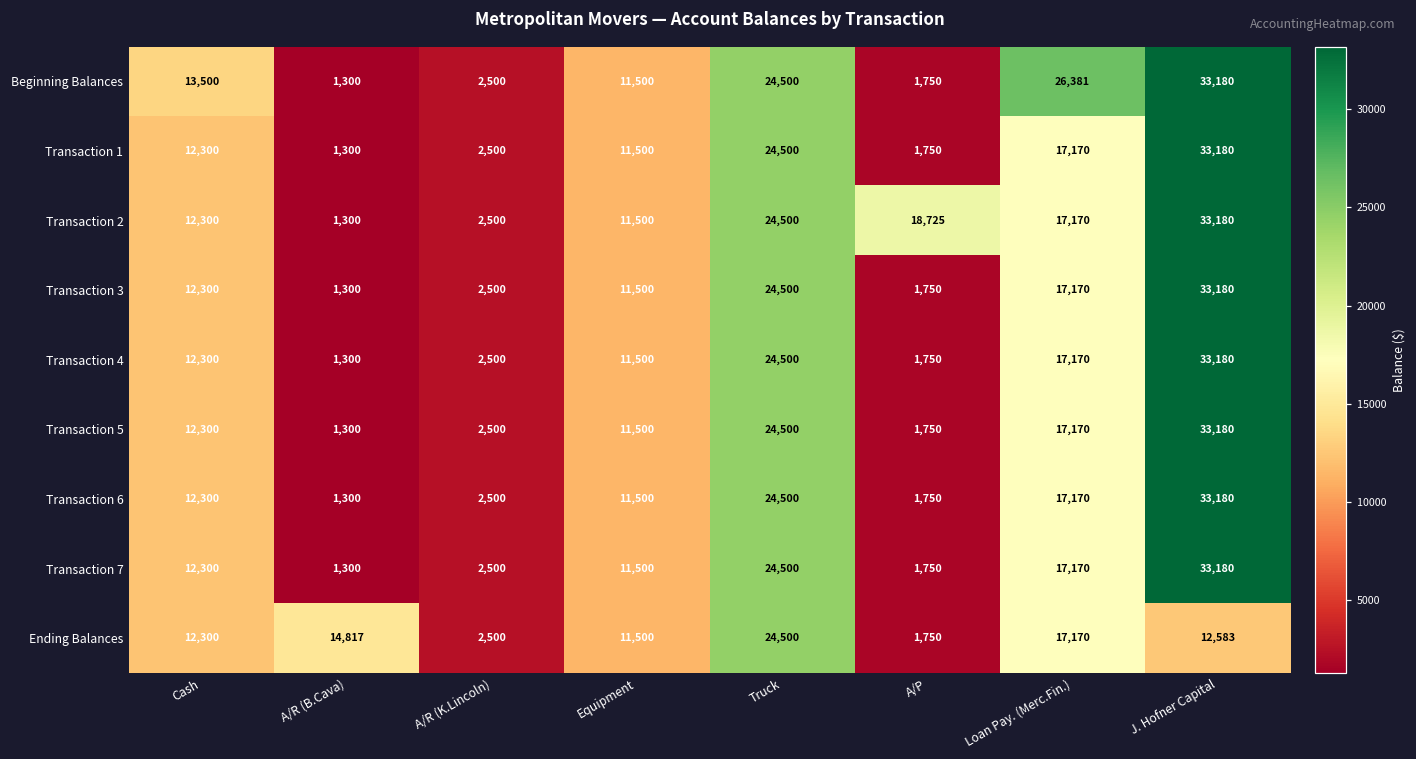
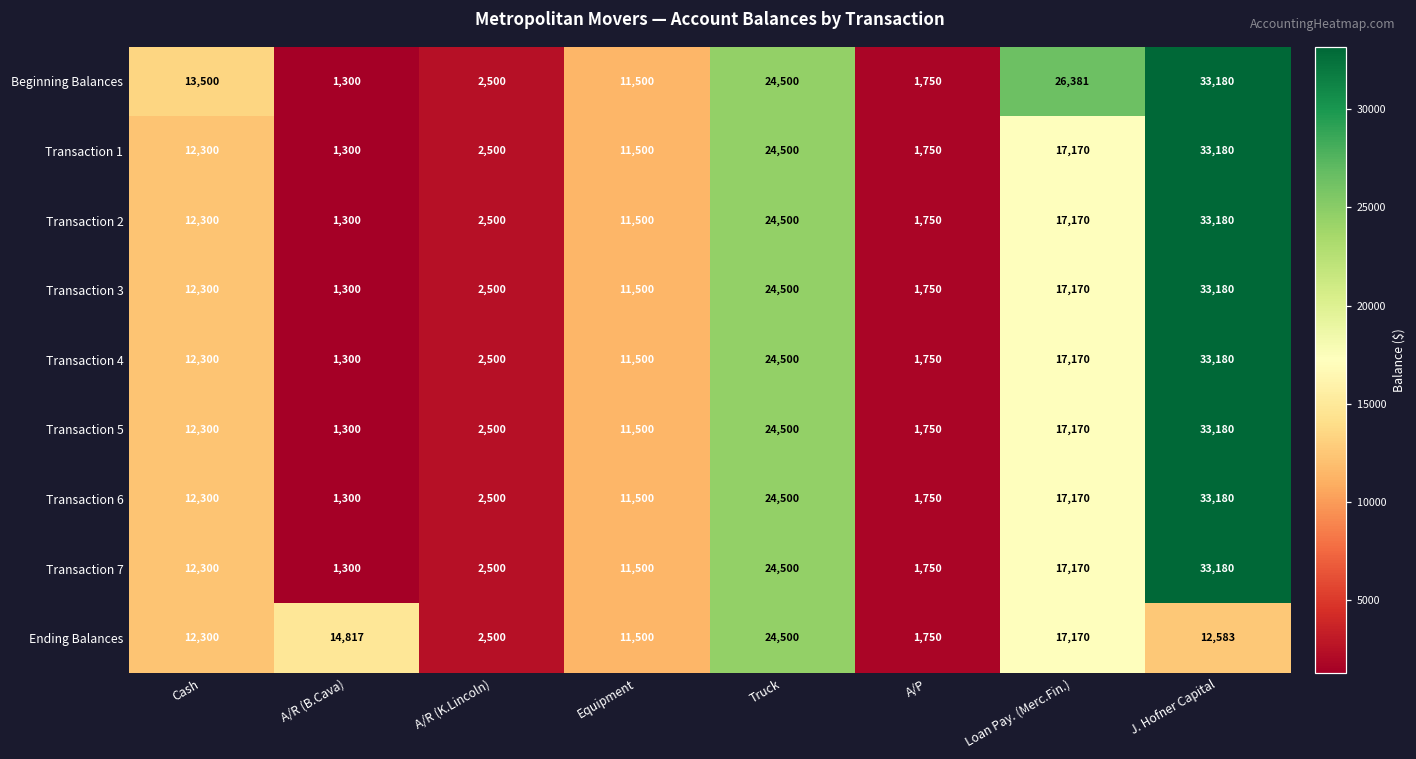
  {
    "Beginning Balances": {
      "Cash": "13,500",
      "A/R (B.Cava)": "1,300",
      "A/R (K.Lincoln)": "2,500",
      "Equipment": "11,500",
      "Truck": "24,500",
      "A/P": "1,750",
      "Loan Pay. (Merc.Fin.)": "26,381",
      "J. Hofner Capital": "33,180"
    },
    "Transaction 1": {
      "Cash": "12,300",
      "A/R (B.Cava)": "1,300",
      "A/R (K.Lincoln)": "2,500",
      "Equipment": "11,500",
      "Truck": "24,500",
      "A/P": "1,750",
      "Loan Pay. (Merc.Fin.)": "17,170",
      "J. Hofner Capital": "33,180"
    },
    "Transaction 2": {
      "Cash": "12,300",
      "A/R (B.Cava)": "1,300",
      "A/R (K.Lincoln)": "2,500",
      "Equipment": "11,500",
      "Truck": "24,500",
-     "A/P": "18,725",
+     "A/P": "1,750",
      "Loan Pay. (Merc.Fin.)": "17,170",
      "J. Hofner Capital": "33,180"
    },
    "Transaction 3": {
      "Cash": "12,300",
      "A/R (B.Cava)": "1,300",
      "A/R (K.Lincoln)": "2,500",
      "Equipment": "11,500",
      "Truck": "24,500",
      "A/P": "1,750",
      "Loan Pay. (Merc.Fin.)": "17,170",
      "J. Hofner Capital": "33,180"
    },
    "Transaction 4": {
      "Cash": "12,300",
      "A/R (B.Cava)": "1,300",
      "A/R (K.Lincoln)": "2,500",
      "Equipment": "11,500",
      "Truck": "24,500",
      "A/P": "1,750",
      "Loan Pay. (Merc.Fin.)": "17,170",
      "J. Hofner Capital": "33,180"
    },
    "Transaction 5": {
      "Cash": "12,300",
      "A/R (B.Cava)": "1,300",
      "A/R (K.Lincoln)": "2,500",
      "Equipment": "11,500",
      "Truck": "24,500",
      "A/P": "1,750",
      "Loan Pay. (Merc.Fin.)": "17,170",
      "J. Hofner Capital": "33,180"
    },
    "Transaction 6": {
      "Cash": "12,300",
      "A/R (B.Cava)": "1,300",
      "A/R (K.Lincoln)": "2,500",
      "Equipment": "11,500",
      "Truck": "24,500",
      "A/P": "1,750",
      "Loan Pay. (Merc.Fin.)": "17,170",
      "J. Hofner Capital": "33,180"
    },
    "Transaction 7": {
      "Cash": "12,300",
      "A/R (B.Cava)": "1,300",
      "A/R (K.Lincoln)": "2,500",
      "Equipment": "11,500",
      "Truck": "24,500",
      "A/P": "1,750",
      "Loan Pay. (Merc.Fin.)": "17,170",
      "J. Hofner Capital": "33,180"
    },
    "Ending Balances": {
      "Cash": "12,300",
      "A/R (B.Cava)": "14,817",
      "A/R (K.Lincoln)": "2,500",
      "Equipment": "11,500",
      "Truck": "24,500",
      "A/P": "1,750",
      "Loan Pay. (Merc.Fin.)": "17,170",
      "J. Hofner Capital": "12,583"
    }
  }
